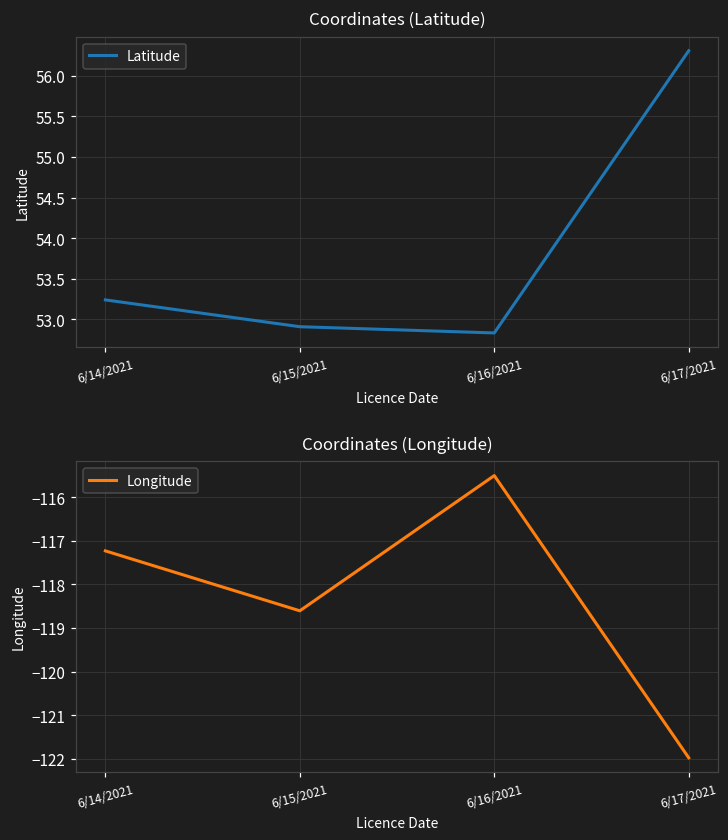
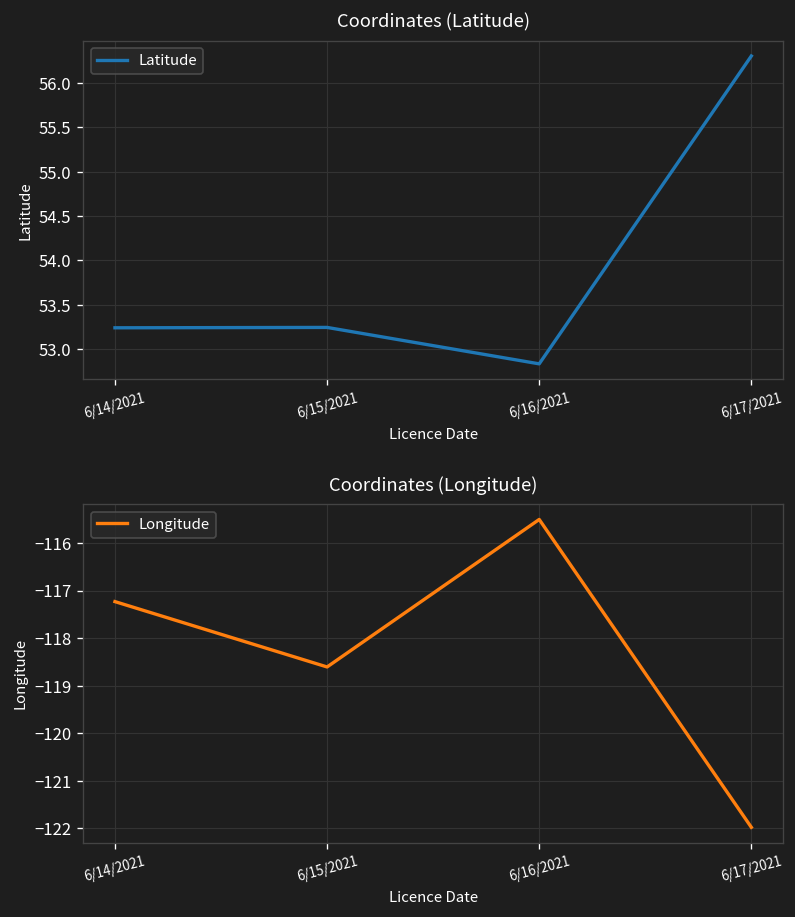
  {
    "Coordinates (Latitude)": {
      "6/14/2021": 53.2,
-     "6/15/2021": 52.9,
+     "6/15/2021": 53.2,
      "6/16/2021": 52.8,
      "6/17/2021": 56.3
    },
    "Coordinates (Longitude)": {
      "6/14/2021": -117.2,
      "6/15/2021": -118.6,
      "6/16/2021": -115.5,
      "6/17/2021": -122.0
    }
  }
